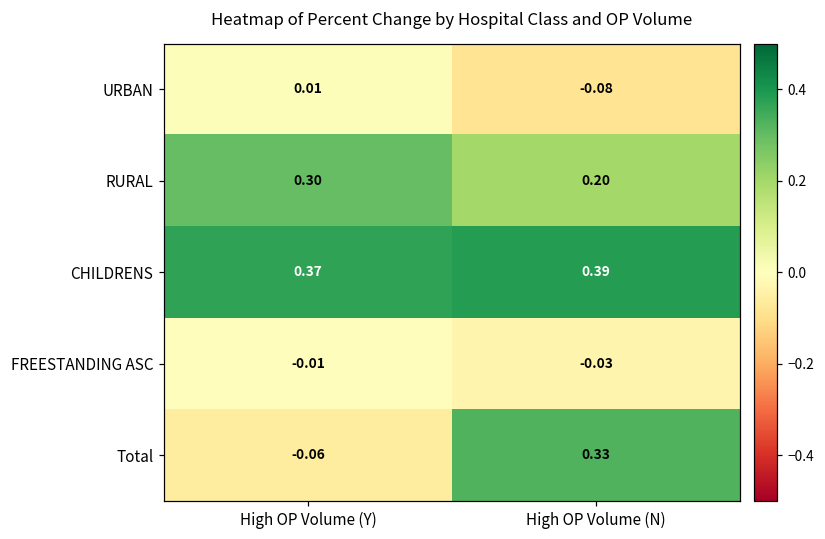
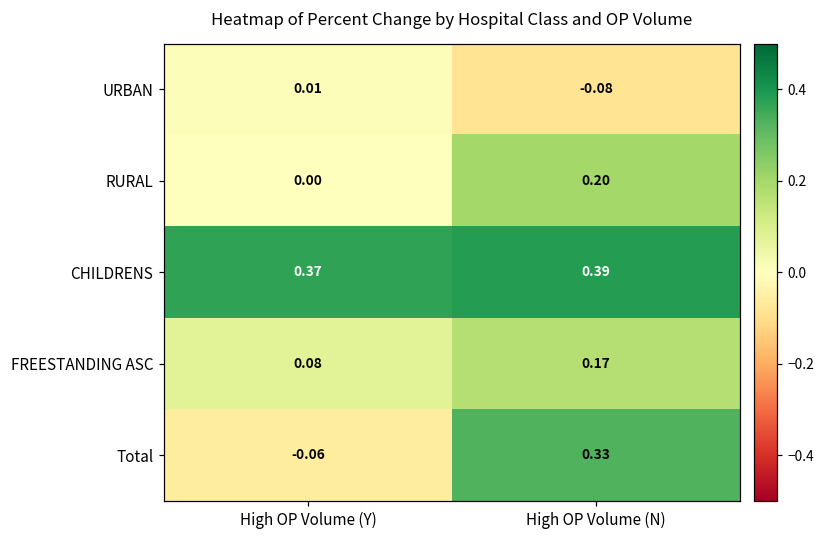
  {
    "URBAN": {
      "High OP Volume (Y)": 0.01,
      "High OP Volume (N)": -0.08
    },
    "RURAL": {
-     "High OP Volume (Y)": 0.30,
+     "High OP Volume (Y)": 0.00,
      "High OP Volume (N)": 0.20
    },
    "CHILDRENS": {
      "High OP Volume (Y)": 0.37,
      "High OP Volume (N)": 0.39
    },
    "FREESTANDING ASC": {
-     "High OP Volume (Y)": -0.01,
-     "High OP Volume (N)": -0.03
+     "High OP Volume (Y)": 0.08,
+     "High OP Volume (N)": 0.17
    },
    "Total": {
      "High OP Volume (Y)": -0.06,
      "High OP Volume (N)": 0.33
    }
  }
